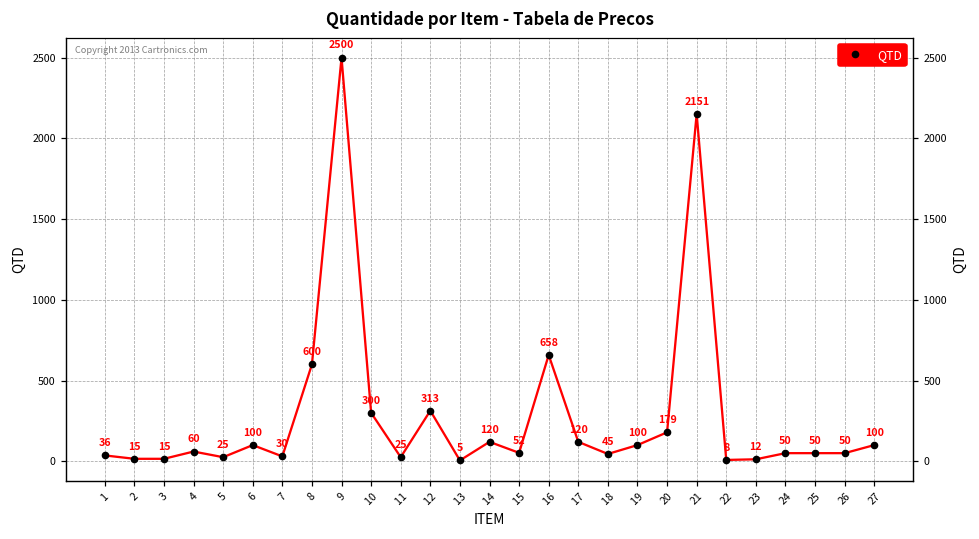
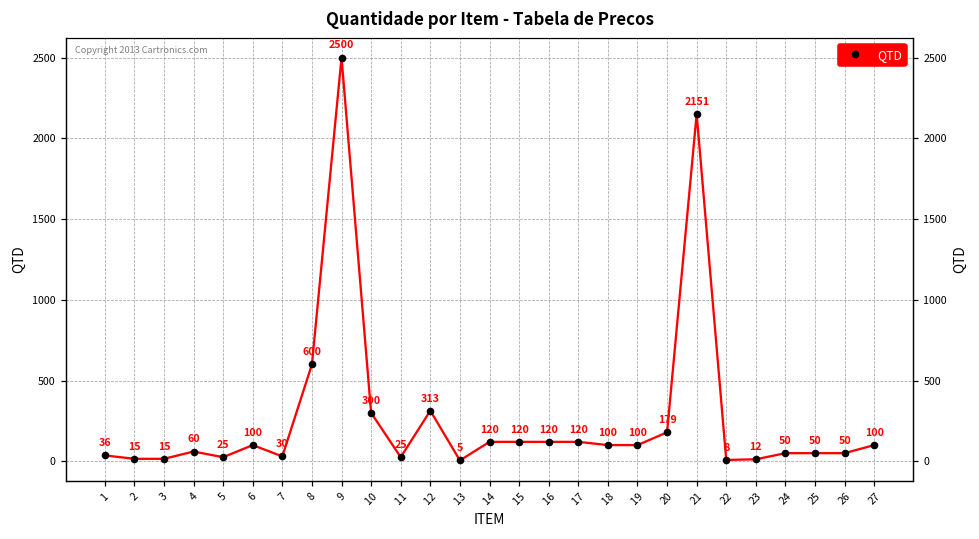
  {
    "1": 36,
    "2": 15,
    "3": 15,
    "4": 60,
    "5": 25,
    "6": 100,
    "7": 30,
    "8": 600,
    "9": 2500,
    "10": 300,
    "11": 25,
    "12": 313,
    "13": 5,
    "14": 120,
-   "15": 52,
-   "16": 658,
+   "15": 120,
+   "16": 120,
    "17": 120,
-   "18": 45,
+   "18": 100,
    "19": 100,
    "20": 179,
    "21": 2151,
    "22": 8,
    "23": 12,
    "24": 50,
    "25": 50,
    "26": 50,
    "27": 100
  }
